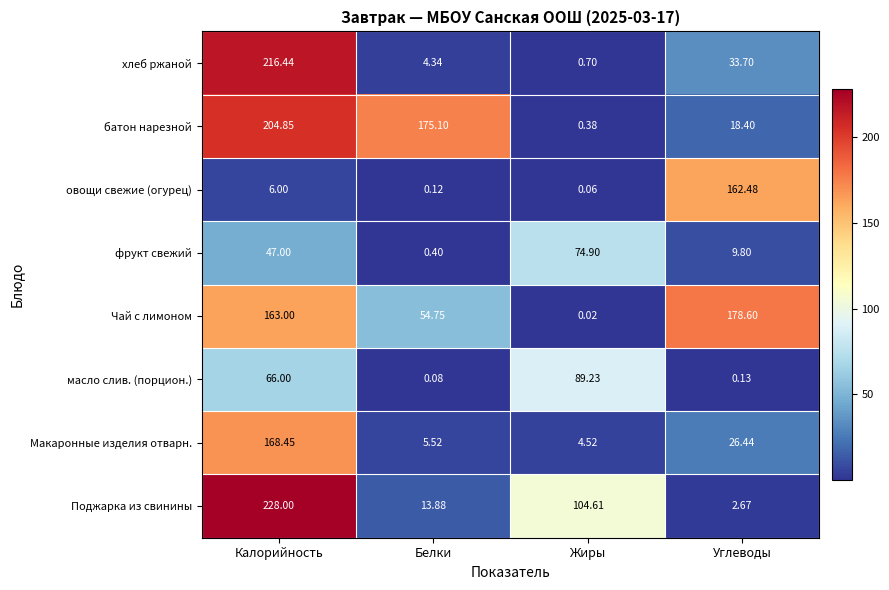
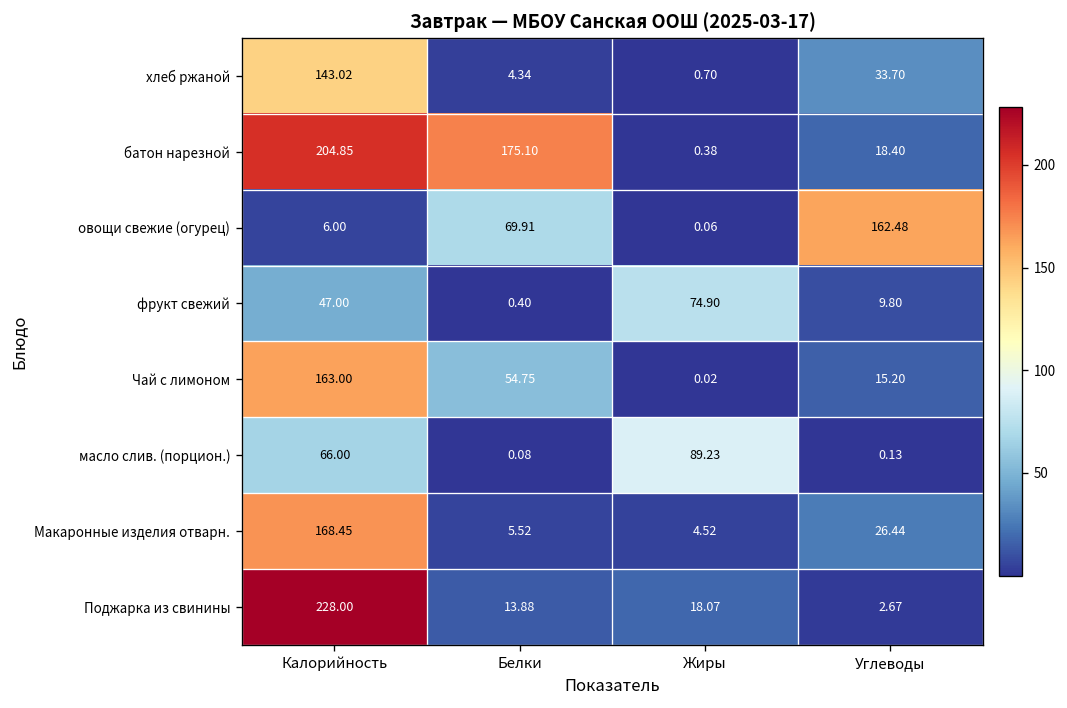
  {
    "хлеб ржаной": {
-     "Калорийность": 216.44,
+     "Калорийность": 143.02,
      "Белки": 4.34,
      "Жиры": 0.70,
      "Углеводы": 33.70
    },
    "батон нарезной": {
      "Калорийность": 204.85,
      "Белки": 175.10,
      "Жиры": 0.38,
      "Углеводы": 18.40
    },
    "овощи свежие (огурец)": {
      "Калорийность": 6.00,
-     "Белки": 0.12,
+     "Белки": 69.91,
      "Жиры": 0.06,
      "Углеводы": 162.48
    },
    "фрукт свежий": {
      "Калорийность": 47.00,
      "Белки": 0.40,
      "Жиры": 74.90,
      "Углеводы": 9.80
    },
    "Чай с лимоном": {
      "Калорийность": 163.00,
      "Белки": 54.75,
      "Жиры": 0.02,
-     "Углеводы": 178.60
+     "Углеводы": 15.20
    },
    "масло слив. (порцион.)": {
      "Калорийность": 66.00,
      "Белки": 0.08,
      "Жиры": 89.23,
      "Углеводы": 0.13
    },
    "Макаронные изделия отварн.": {
      "Калорийность": 168.45,
      "Белки": 5.52,
      "Жиры": 4.52,
      "Углеводы": 26.44
    },
    "Поджарка из свинины": {
      "Калорийность": 228.00,
      "Белки": 13.88,
-     "Жиры": 104.61,
+     "Жиры": 18.07,
      "Углеводы": 2.67
    }
  }
